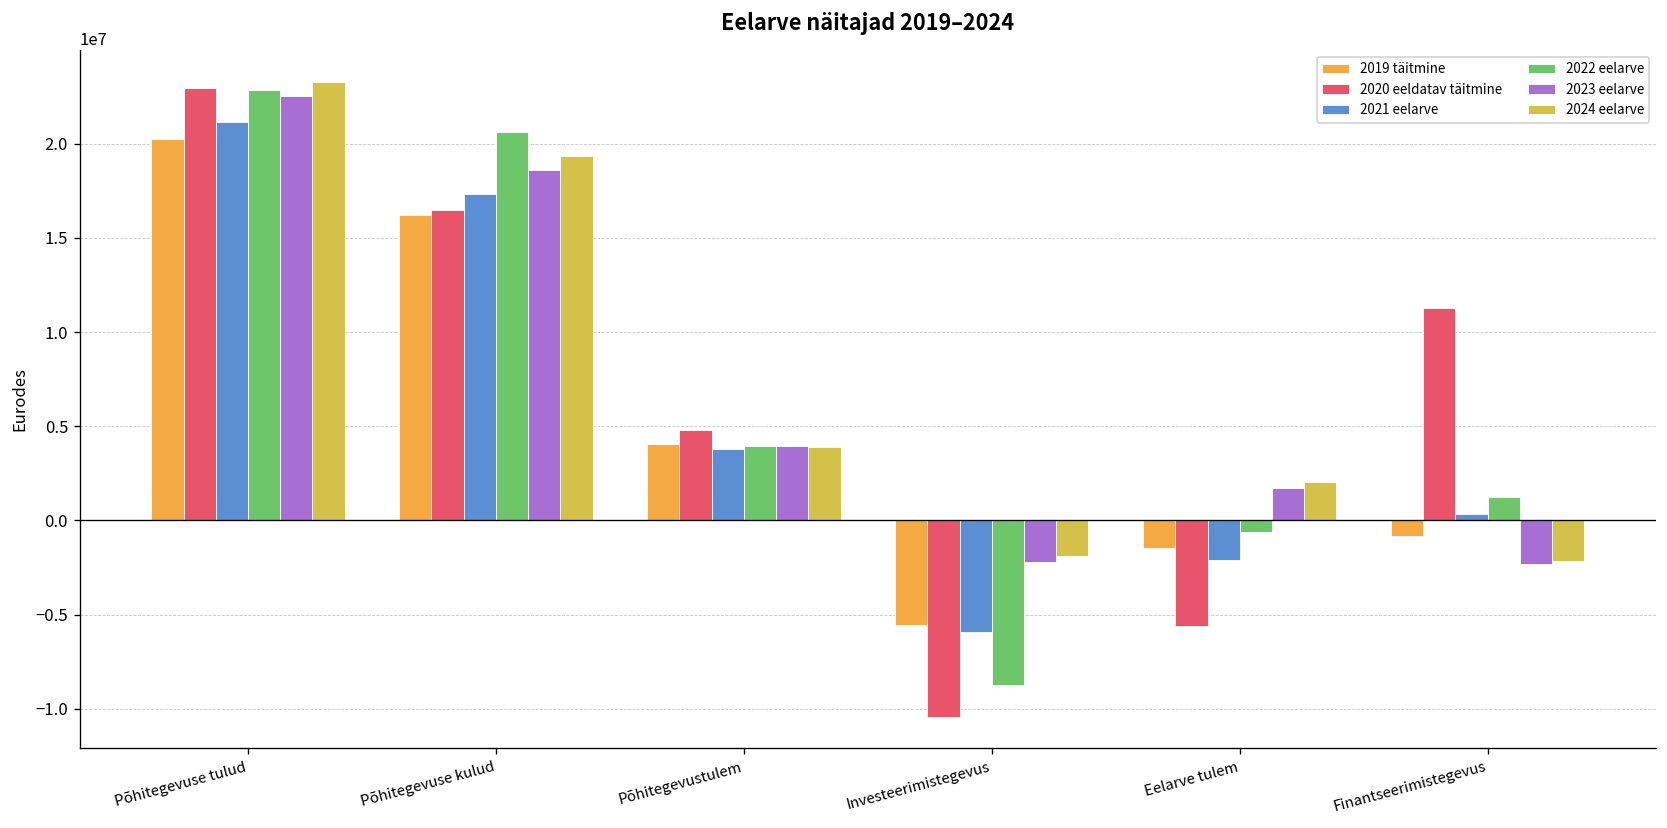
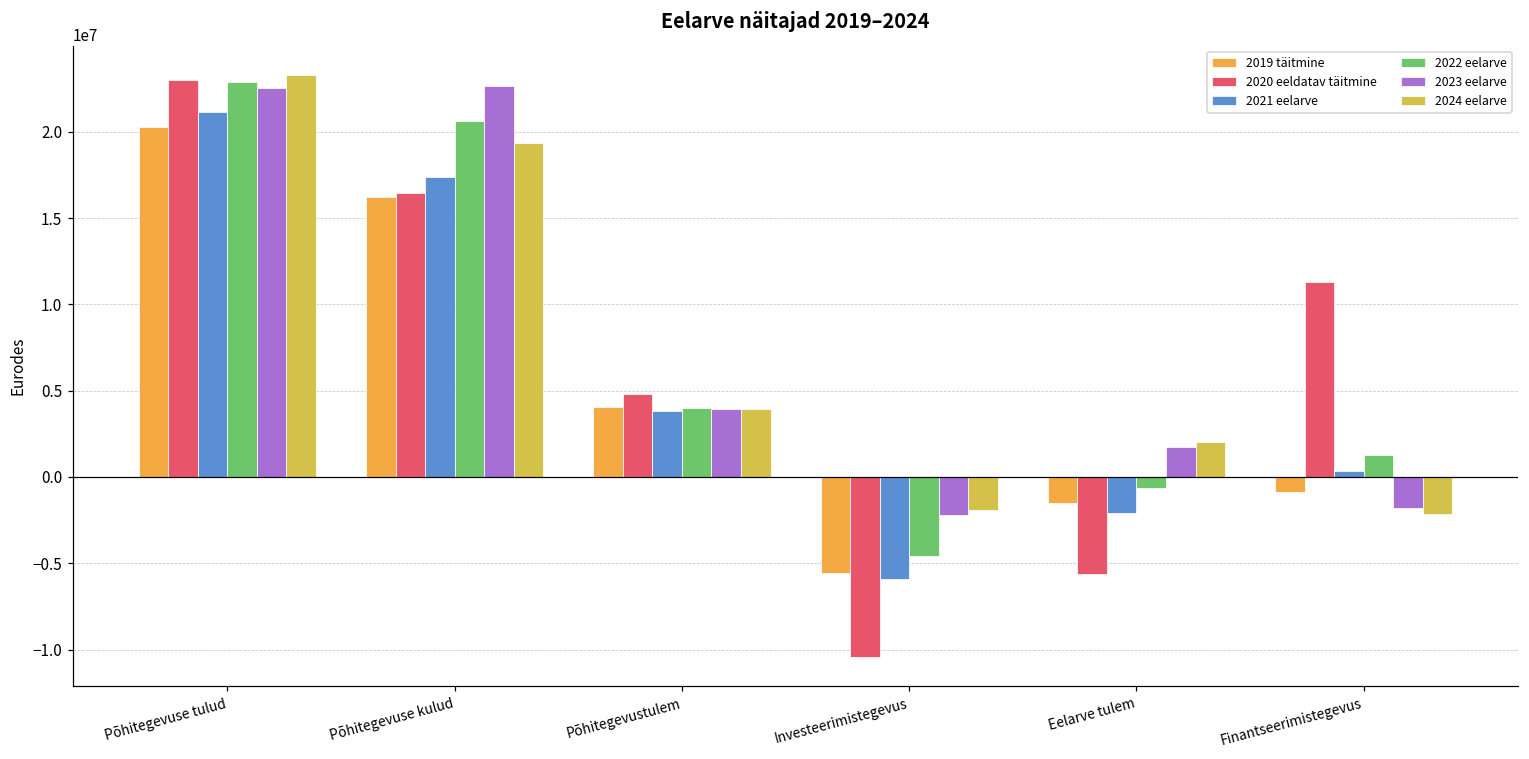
  {
    "2020 eeldatav täitmine": {
      "Põhitegevuse tulud": 23000000,
      "Põhitegevuse kulud": 16500000,
      "Põhitegevustulem": 4800000,
      "Investeerimistegevus": -10400000,
      "Eelarve tulem": -5600000,
      "Finantseerimistegevus": 11300000
    },
    "2021 eelarve": {
      "Põhitegevuse tulud": 21200000,
      "Põhitegevuse kulud": 17400000,
      "Põhitegevustulem": 3800000,
      "Investeerimistegevus": -5900000,
      "Eelarve tulem": -2100000,
      "Finantseerimistegevus": 300000
    },
    "2022 eelarve": {
      "Põhitegevuse tulud": 22900000,
      "Põhitegevuse kulud": 20600000,
      "Põhitegevustulem": 4000000,
-     "Investeerimistegevus": -8700000,
+     "Investeerimistegevus": -4600000,
      "Eelarve tulem": -600000,
      "Finantseerimistegevus": 1300000
    },
    "2023 eelarve": {
      "Põhitegevuse tulud": 22600000,
-     "Põhitegevuse kulud": 18600000,
+     "Põhitegevuse kulud": 22600000,
      "Põhitegevustulem": 3900000,
      "Investeerimistegevus": -2200000,
      "Eelarve tulem": 1700000,
-     "Finantseerimistegevus": -2300000
+     "Finantseerimistegevus": -1800000
    }
  }
